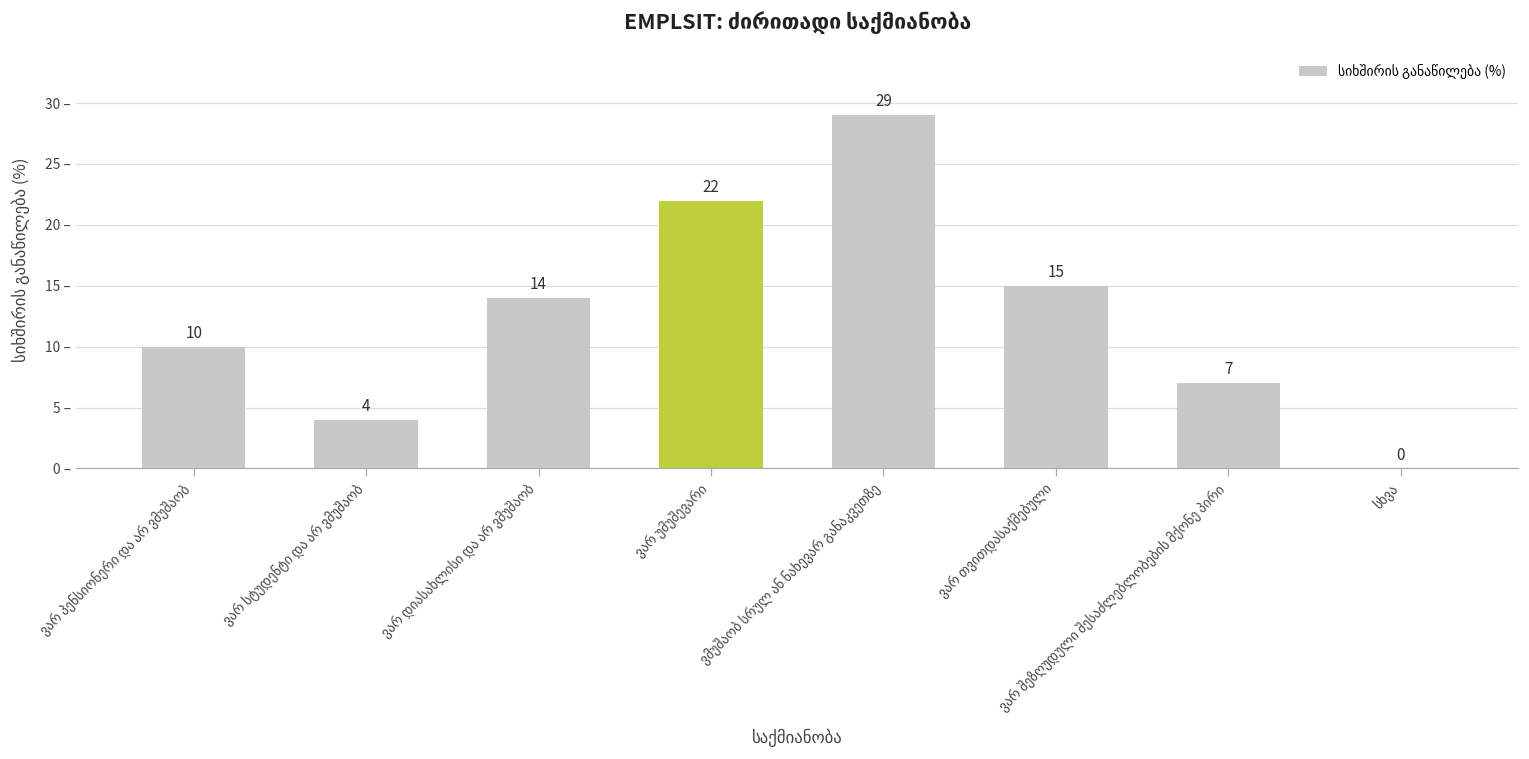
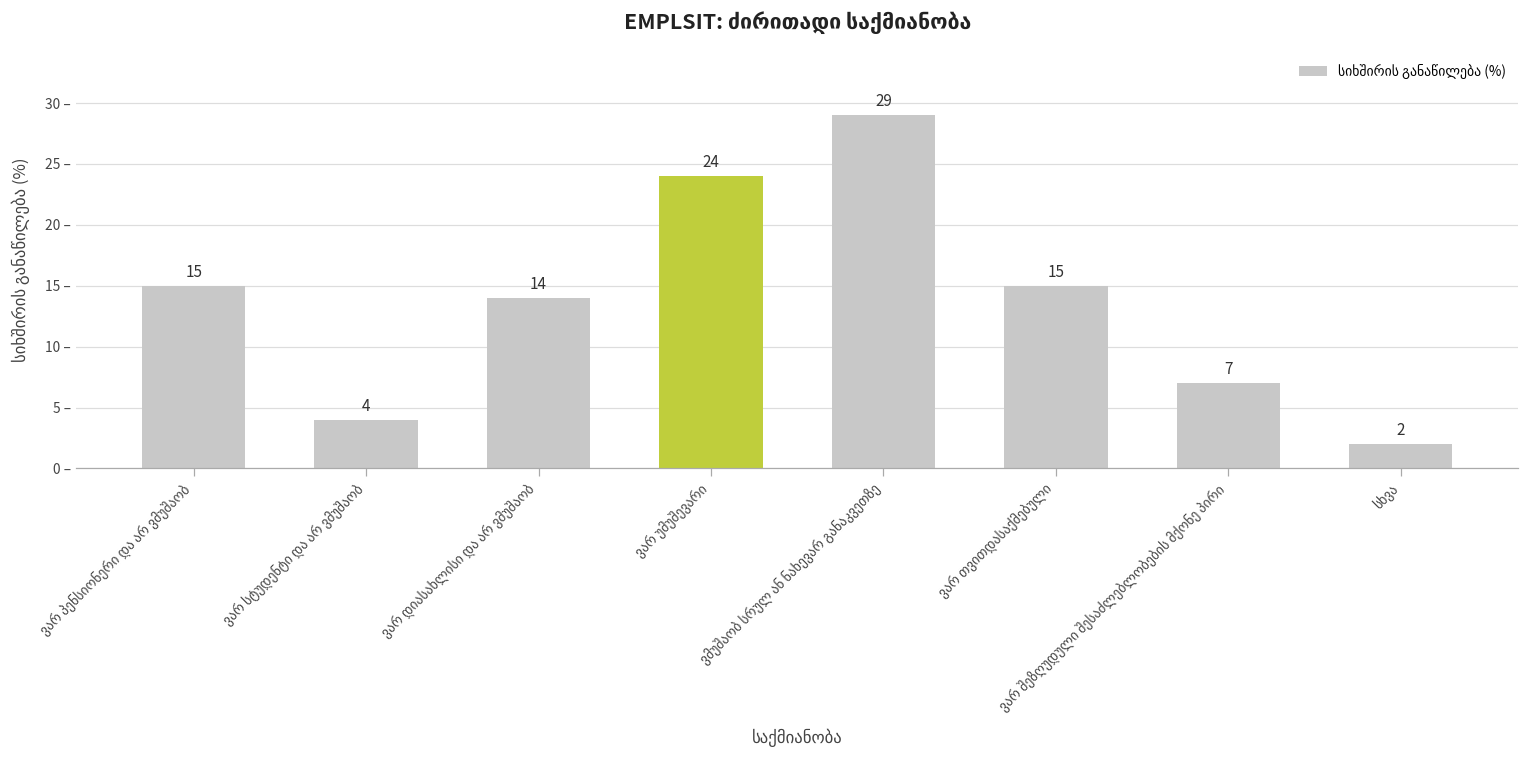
  {
-   "ვარ პენსიონერი და არ ვმუშაობ": 10,
+   "ვარ პენსიონერი და არ ვმუშაობ": 15,
    "ვარ სტუდენტი და არ ვმუშაობ": 4,
    "ვარ დიასახლისი და არ ვმუშაობ": 14,
-   "ვარ უმუშევარი": 22,
+   "ვარ უმუშევარი": 24,
    "ვმუშაობ სრულ ან ნახევარ განაკვეთზე": 29,
    "ვარ თვითდასაქმებული": 15,
    "ვარ შეზღუდული შესაძლებლობების მქონე პირი": 7,
-   "სხვა": 0
+   "სხვა": 2
  }
